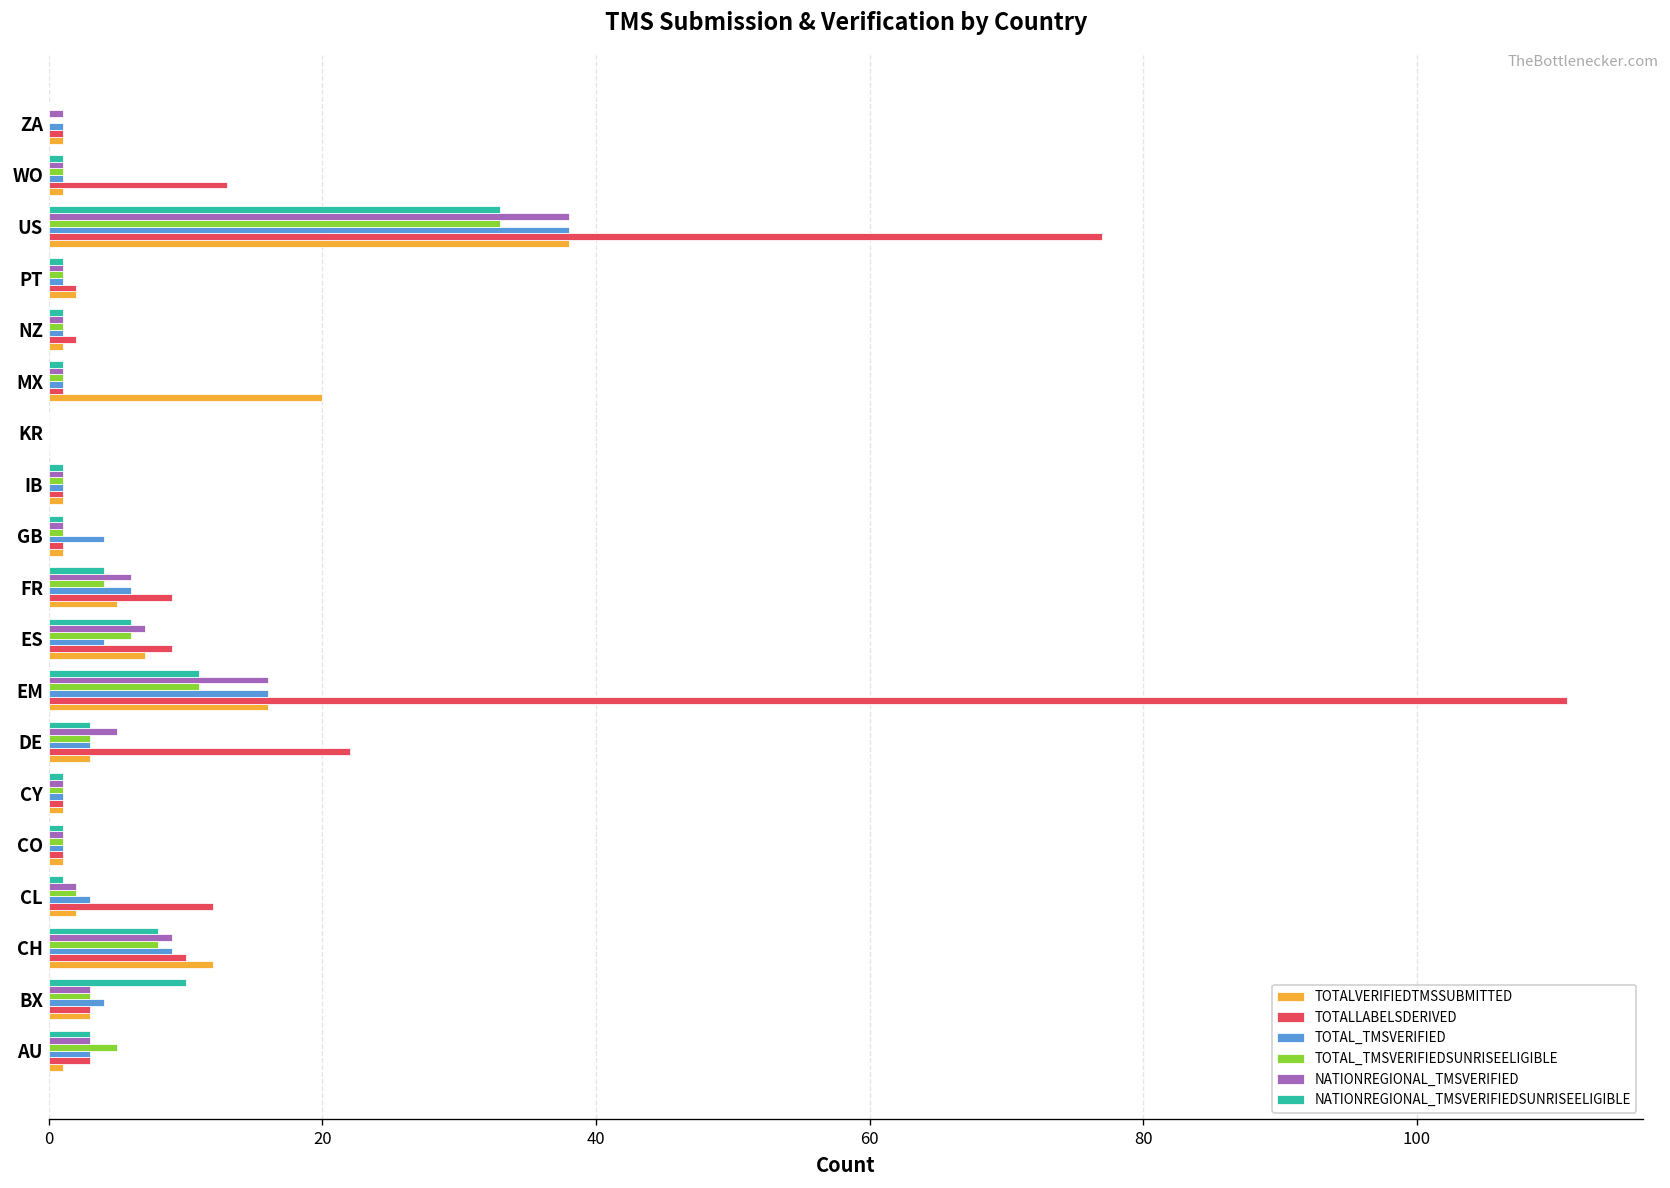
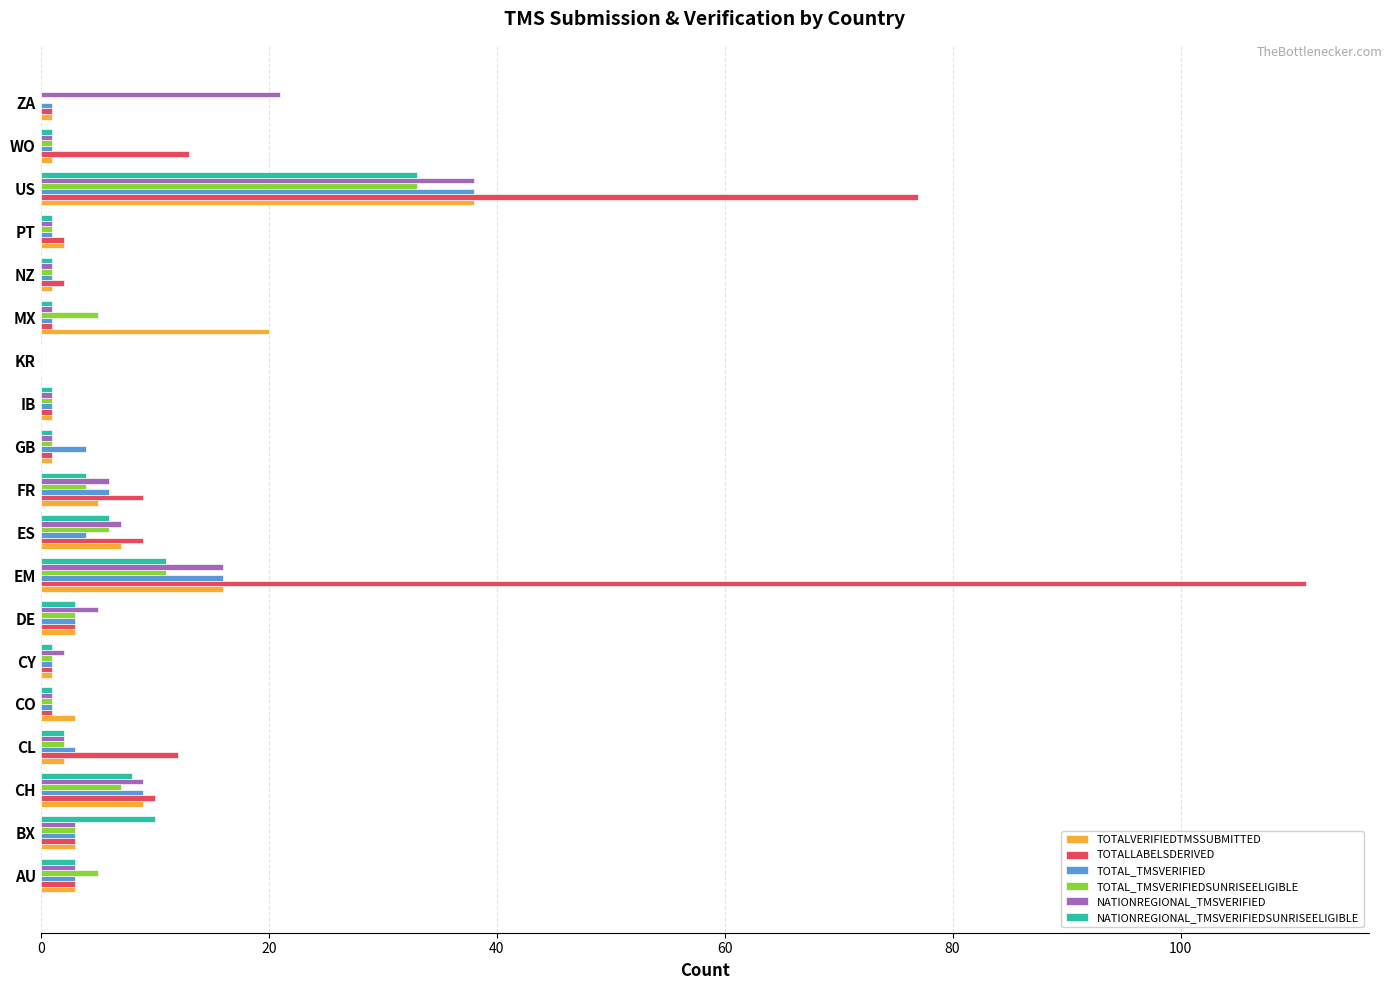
  {
    "TOTALVERIFIEDTMSSUBMITTED": {
      "ZA": 1,
      "WO": 1,
      "US": 38,
      "PT": 2,
      "NZ": 1,
      "MX": 20,
      "KR": 0,
      "IB": 1,
      "GB": 1,
      "FR": 5,
      "ES": 7,
      "EM": 16,
      "DE": 3,
      "CY": 1,
-     "CO": 1,
+     "CO": 3,
      "CL": 2,
-     "CH": 12,
+     "CH": 9,
      "BX": 3,
-     "AU": 1
+     "AU": 3
    },
    "TOTALLABELSDERIVED": {
      "ZA": 1,
      "WO": 13,
      "US": 77,
      "PT": 2,
      "NZ": 2,
      "MX": 1,
      "KR": 0,
      "IB": 1,
      "GB": 1,
      "FR": 9,
      "ES": 9,
      "EM": 111,
-     "DE": 22,
+     "DE": 3,
      "CY": 1,
      "CO": 1,
      "CL": 12,
      "CH": 10,
      "BX": 3,
      "AU": 3
    },
    "TOTAL_TMSVERIFIED": {
      "ZA": 1,
      "WO": 1,
      "US": 38,
      "PT": 1,
      "NZ": 1,
      "MX": 1,
      "KR": 0,
      "IB": 1,
      "GB": 4,
      "FR": 6,
      "ES": 4,
      "EM": 16,
      "DE": 3,
      "CY": 1,
      "CO": 1,
      "CL": 3,
      "CH": 9,
-     "BX": 4,
+     "BX": 3,
      "AU": 3
    },
    "TOTAL_TMSVERIFIEDSUNRISEELIGIBLE": {
      "ZA": 0,
      "WO": 1,
      "US": 33,
      "PT": 1,
      "NZ": 1,
-     "MX": 1,
+     "MX": 5,
      "KR": 0,
      "IB": 1,
      "GB": 1,
      "FR": 4,
      "ES": 6,
      "EM": 11,
      "DE": 3,
      "CY": 1,
      "CO": 1,
      "CL": 2,
-     "CH": 8,
+     "CH": 7,
      "BX": 3,
      "AU": 5
    },
    "NATIONREGIONAL_TMSVERIFIED": {
-     "ZA": 1,
+     "ZA": 21,
      "WO": 1,
      "US": 38,
      "PT": 1,
      "NZ": 1,
      "MX": 1,
      "KR": 0,
      "IB": 1,
      "GB": 1,
      "FR": 6,
      "ES": 7,
      "EM": 16,
      "DE": 5,
-     "CY": 1,
+     "CY": 2,
      "CO": 1,
      "CL": 2,
      "CH": 9,
      "BX": 3,
      "AU": 3
    },
    "NATIONREGIONAL_TMSVERIFIEDSUNRISEELIGIBLE": {
      "ZA": 0,
      "WO": 1,
      "US": 33,
      "PT": 1,
      "NZ": 1,
      "MX": 1,
      "KR": 0,
      "IB": 1,
      "GB": 1,
      "FR": 4,
      "ES": 6,
      "EM": 11,
      "DE": 3,
      "CY": 1,
      "CO": 1,
-     "CL": 1,
+     "CL": 2,
      "CH": 8,
      "BX": 10,
      "AU": 3
    }
  }
